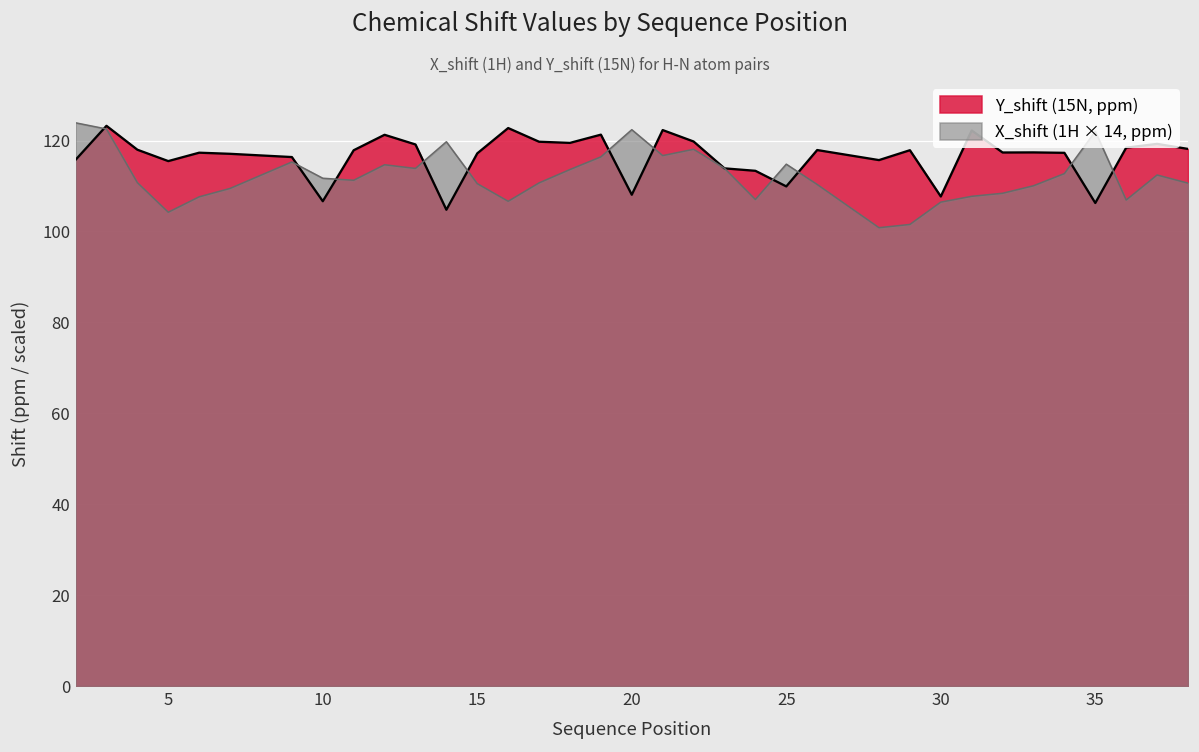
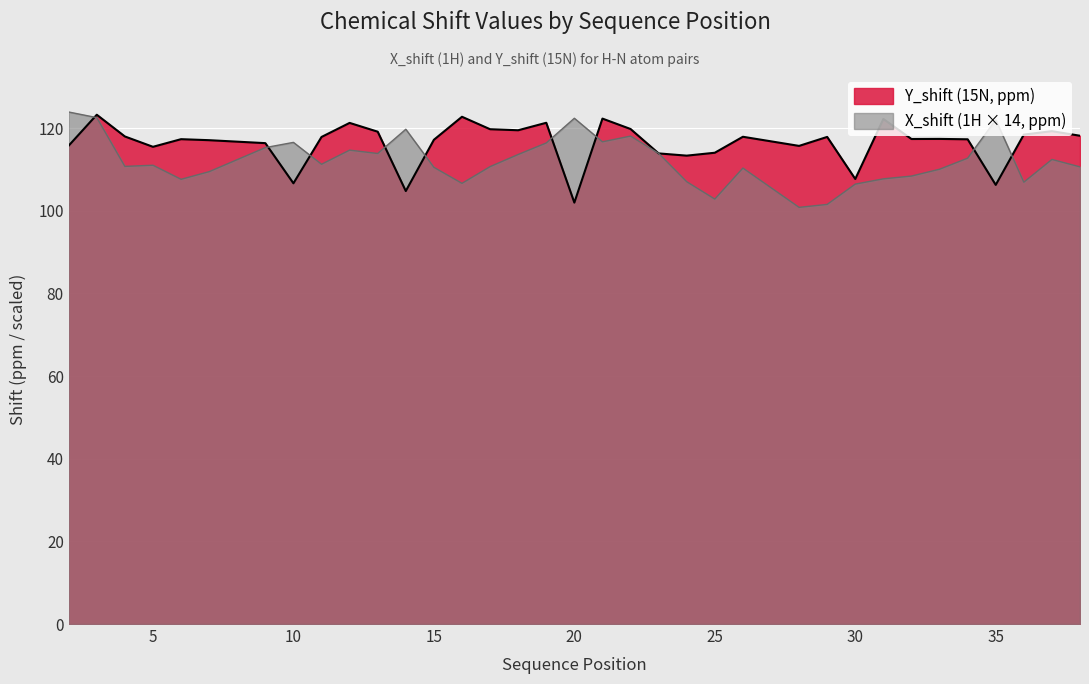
  {
    "Y_shift (15N, ppm)": {
      "5": 115,
      "10": 107,
      "15": 117,
-     "20": 108,
-     "25": 110,
+     "20": 102,
+     "25": 114,
      "30": 108,
      "35": 106
    },
    "X_shift (1H × 14, ppm)": {
-     "5": 104,
-     "10": 112,
+     "5": 111,
+     "10": 117,
      "15": 111,
      "20": 122,
-     "25": 115,
+     "25": 103,
      "30": 106
    }
  }
